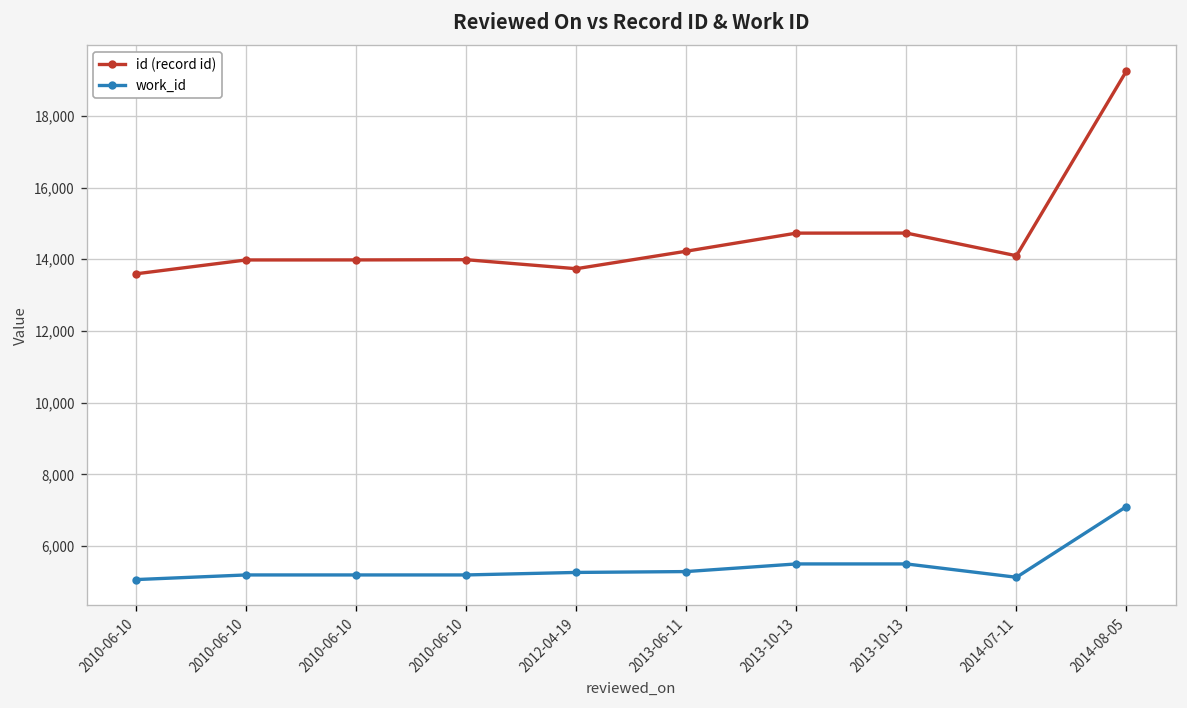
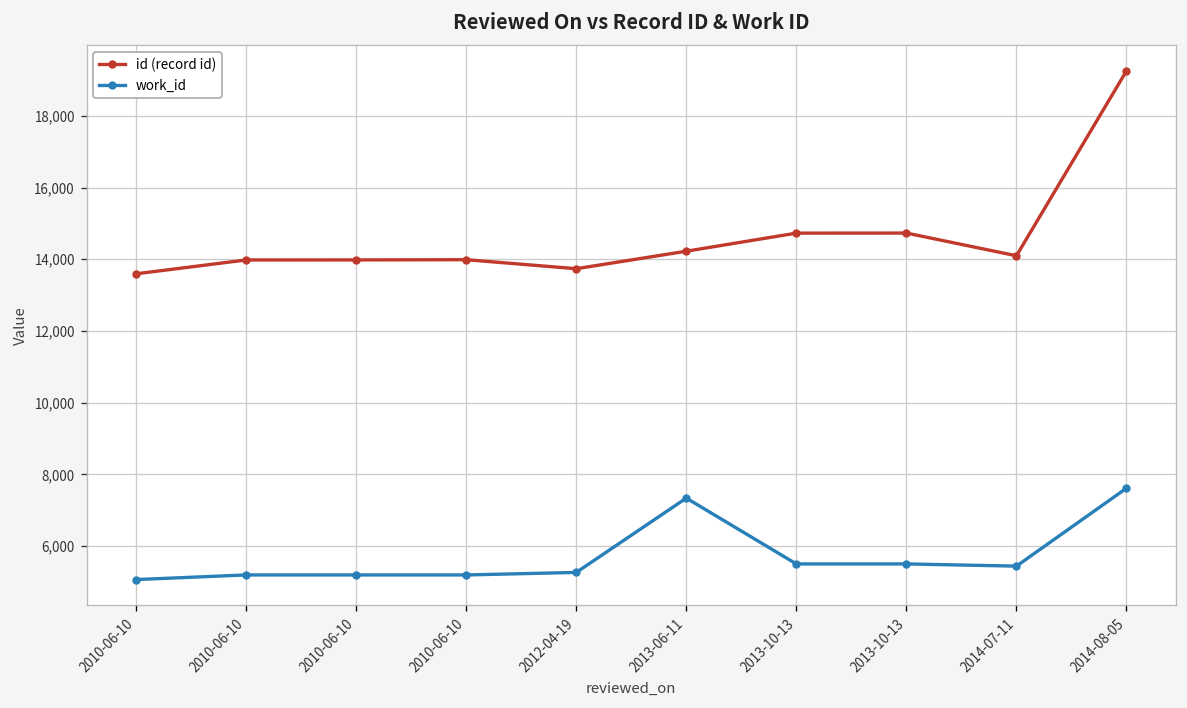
  {
    "id (record id)": {
      "2012-04-19": "13,700",
      "2013-06-11": "14,200",
      "2014-07-11": "14,100",
      "2014-08-05": "19,300"
    },
    "work_id": {
      "2012-04-19": "5,300",
-     "2013-06-11": "5,300",
-     "2014-07-11": "5,100",
-     "2014-08-05": "7,100"
+     "2013-06-11": "7,300",
+     "2014-07-11": "5,400",
+     "2014-08-05": "7,600"
    }
  }
